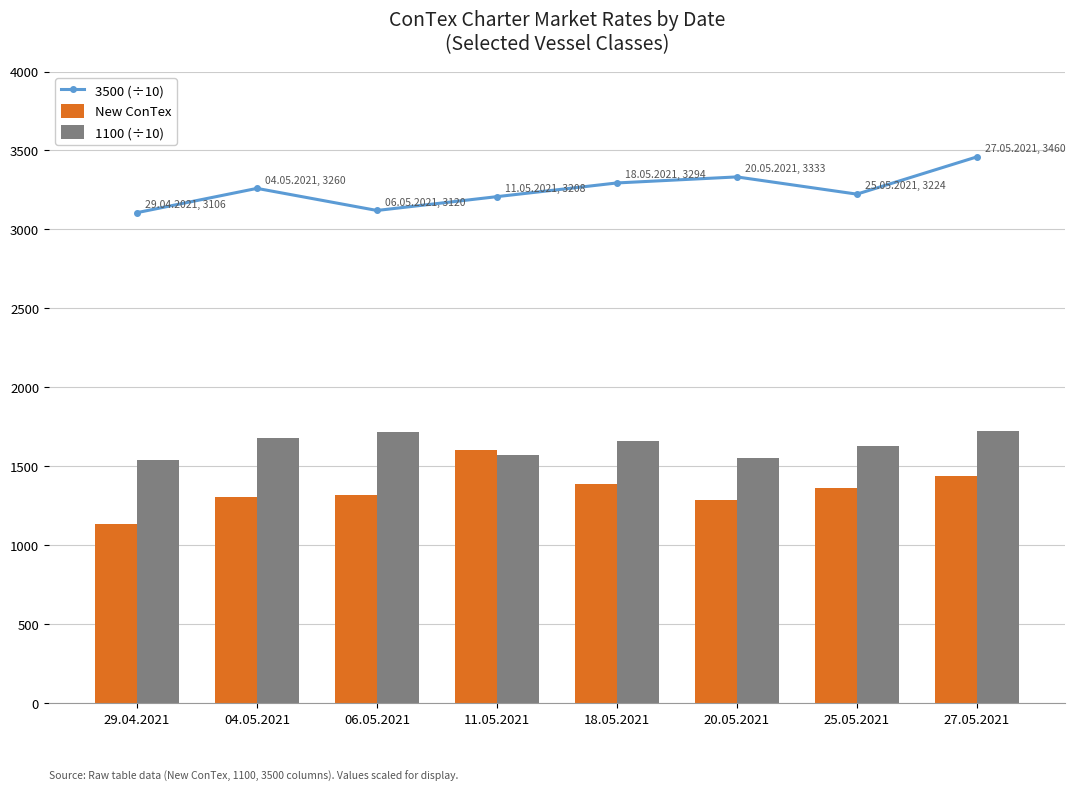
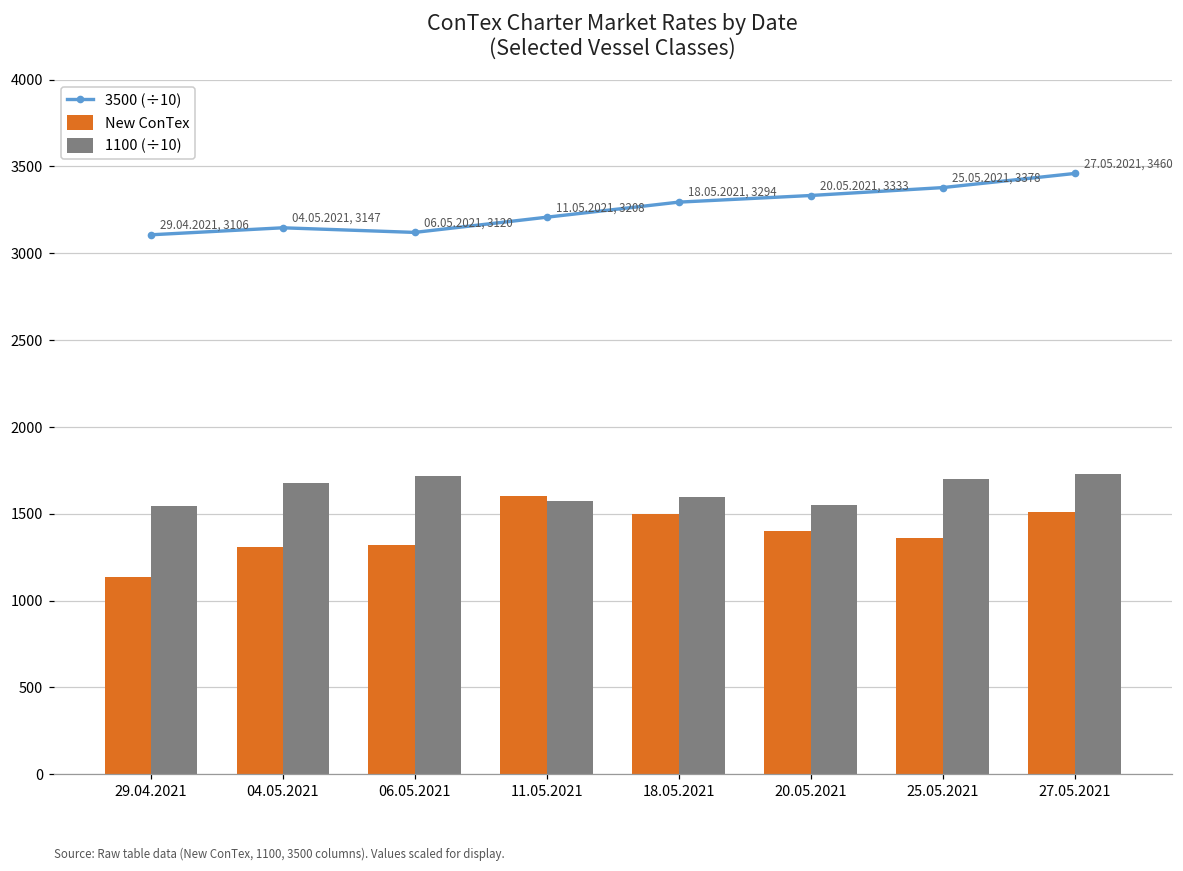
  {
    "New ConTex": {
      "29.04.2021": 1140,
      "04.05.2021": 1310,
      "06.05.2021": 1320,
      "11.05.2021": 1600,
-     "18.05.2021": 1390,
-     "20.05.2021": 1290,
+     "18.05.2021": 1500,
+     "20.05.2021": 1400,
      "25.05.2021": 1360,
-     "27.05.2021": 1440
+     "27.05.2021": 1510
    },
    "3500 (÷10)": {
      "29.04.2021": 3106,
-     "04.05.2021": 3260,
+     "04.05.2021": 3147,
      "06.05.2021": 3120,
      "11.05.2021": 3208,
      "18.05.2021": 3294,
      "20.05.2021": 3333,
-     "25.05.2021": 3224,
+     "25.05.2021": 3378,
      "27.05.2021": 3460
    },
    "1100 (÷10)": {
      "29.04.2021": 1540,
      "04.05.2021": 1680,
      "06.05.2021": 1720,
      "11.05.2021": 1570,
-     "18.05.2021": 1660,
+     "18.05.2021": 1600,
      "20.05.2021": 1550,
-     "25.05.2021": 1630,
+     "25.05.2021": 1700,
      "27.05.2021": 1730
    }
  }
